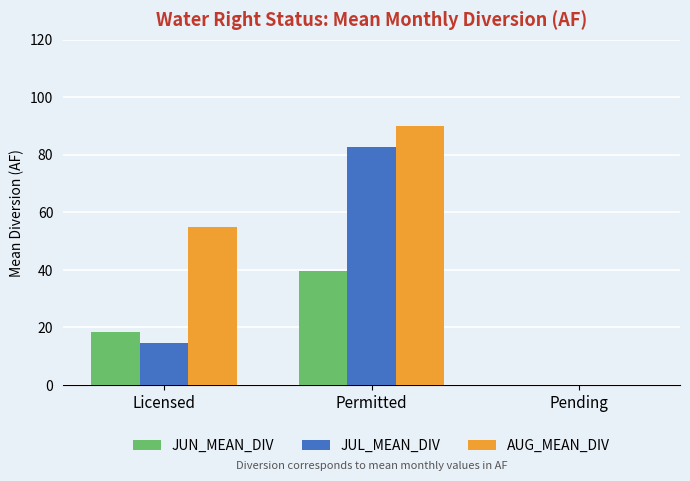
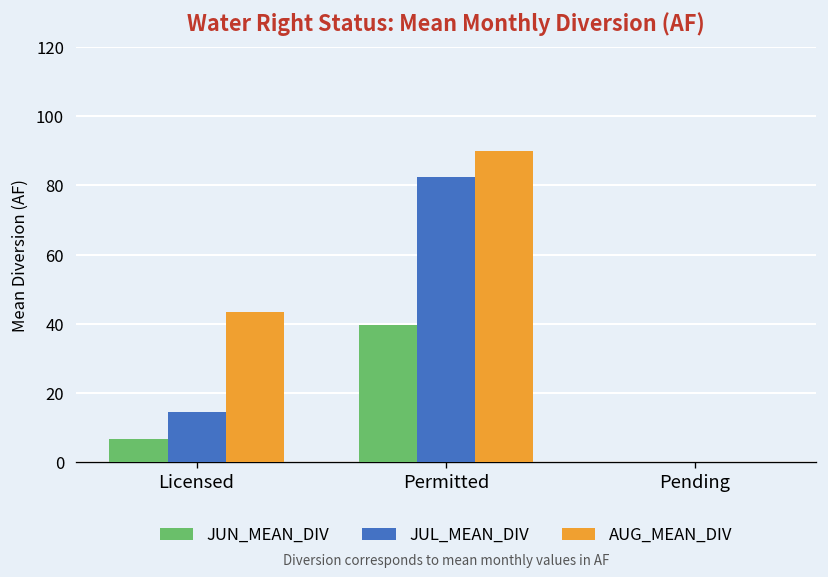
  {
    "JUN_MEAN_DIV": {
-     "Licensed": 18,
+     "Licensed": 7,
      "Permitted": 40,
      "Pending": 0
    },
    "JUL_MEAN_DIV": {
      "Licensed": 15,
      "Permitted": 83,
      "Pending": 0
    },
    "AUG_MEAN_DIV": {
-     "Licensed": 55,
+     "Licensed": 43,
      "Permitted": 90,
      "Pending": 0
    }
  }
